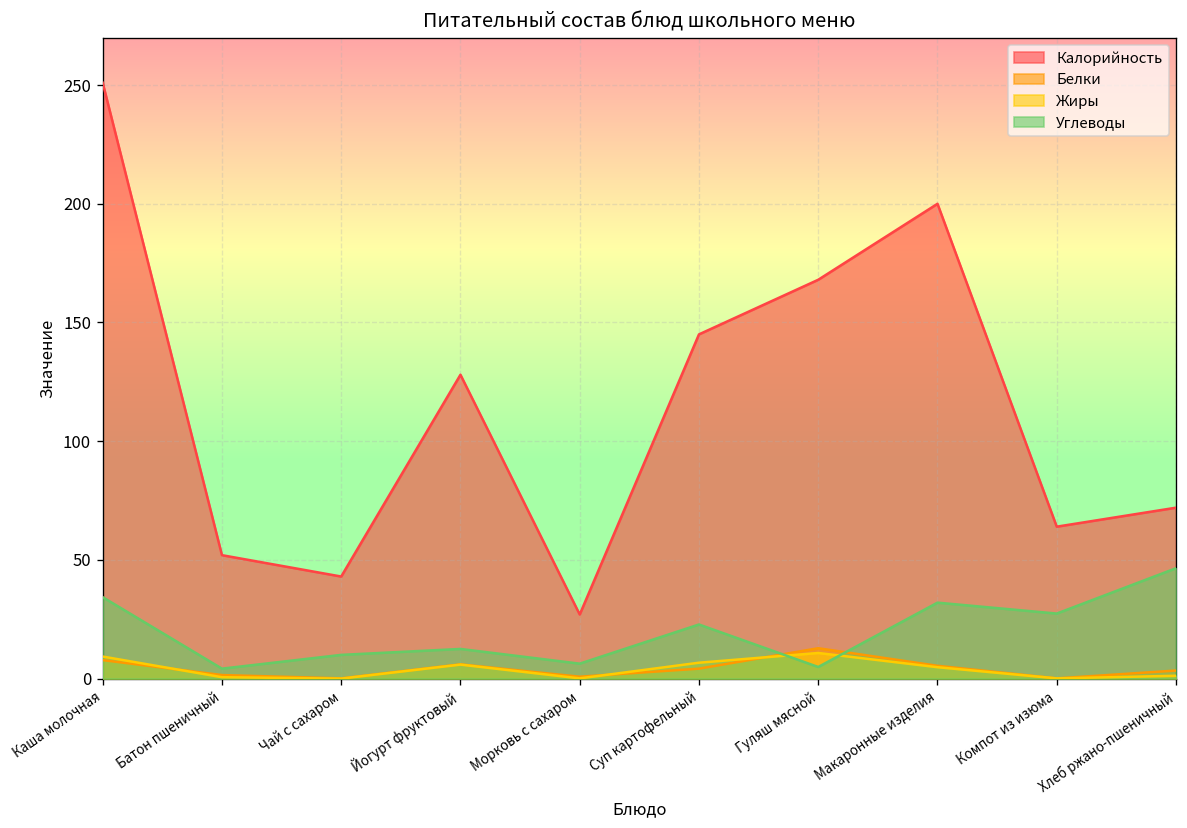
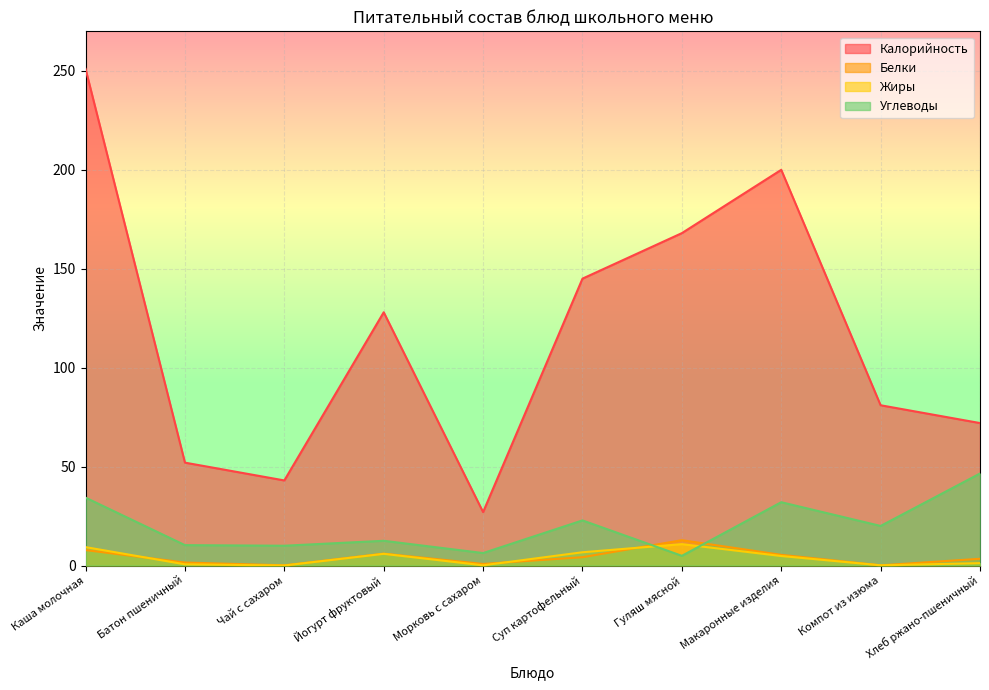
  {
    "Калорийность": {
      "Каша молочная": 251,
      "Батон пшеничный": 52,
      "Чай с сахаром": 43,
      "Йогурт фруктовый": 128,
      "Морковь с сахаром": 27,
      "Суп картофельный": 145,
      "Гуляш мясной": 168,
      "Макаронные изделия": 200,
-     "Компот из изюма": 64,
+     "Компот из изюма": 81,
      "Хлеб ржано-пшеничный": 72
    },
    "Углеводы": {
      "Каша молочная": 34,
-     "Батон пшеничный": 4,
+     "Батон пшеничный": 10,
      "Чай с сахаром": 10,
      "Йогурт фруктовый": 13,
      "Морковь с сахаром": 6,
      "Суп картофельный": 23,
      "Гуляш мясной": 5,
      "Макаронные изделия": 32,
-     "Компот из изюма": 27,
+     "Компот из изюма": 20,
      "Хлеб ржано-пшеничный": 47
    }
  }
